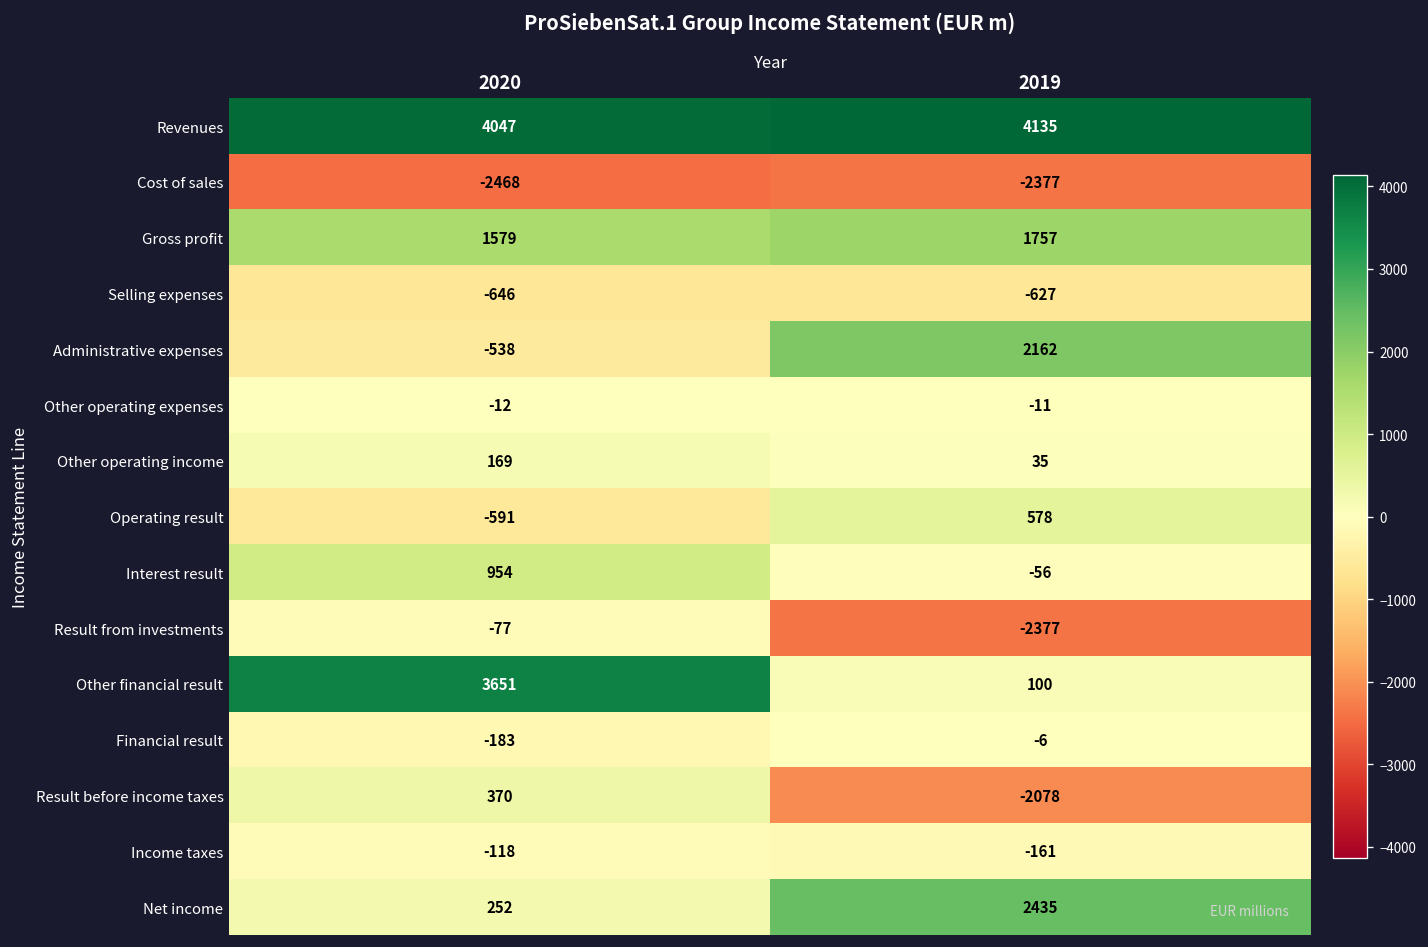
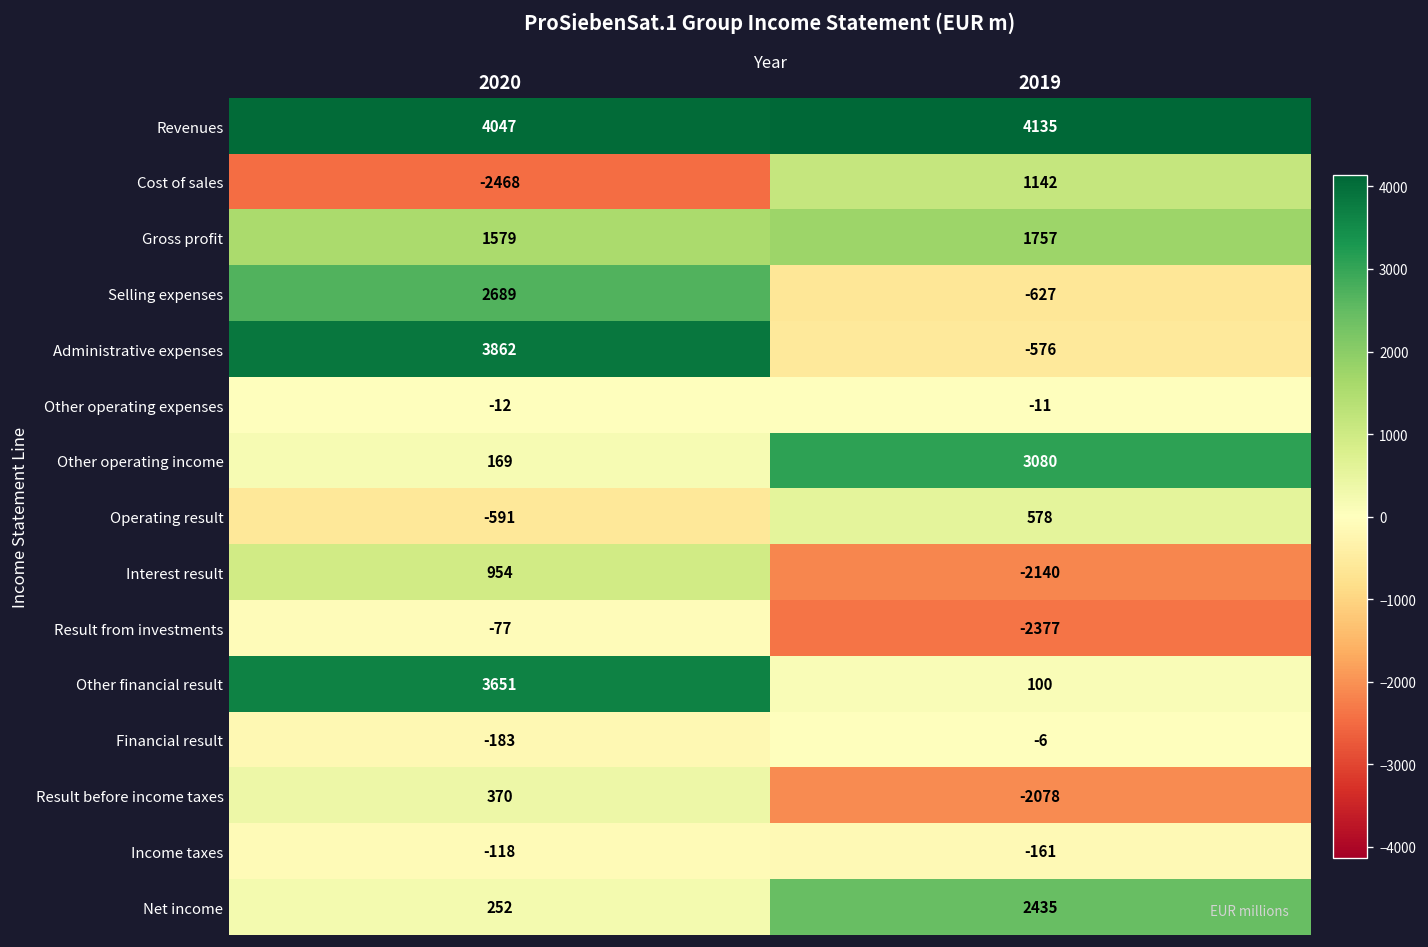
  {
    "Revenues": {
      "2020": 4047,
      "2019": 4135
    },
    "Cost of sales": {
      "2020": -2468,
-     "2019": -2377
+     "2019": 1142
    },
    "Gross profit": {
      "2020": 1579,
      "2019": 1757
    },
    "Selling expenses": {
-     "2020": -646,
+     "2020": 2689,
      "2019": -627
    },
    "Administrative expenses": {
-     "2020": -538,
-     "2019": 2162
+     "2020": 3862,
+     "2019": -576
    },
    "Other operating expenses": {
      "2020": -12,
      "2019": -11
    },
    "Other operating income": {
      "2020": 169,
-     "2019": 35
+     "2019": 3080
    },
    "Operating result": {
      "2020": -591,
      "2019": 578
    },
    "Interest result": {
      "2020": 954,
-     "2019": -56
+     "2019": -2140
    },
    "Result from investments": {
      "2020": -77,
      "2019": -2377
    },
    "Other financial result": {
      "2020": 3651,
      "2019": 100
    },
    "Financial result": {
      "2020": -183,
      "2019": -6
    },
    "Result before income taxes": {
      "2020": 370,
      "2019": -2078
    },
    "Income taxes": {
      "2020": -118,
      "2019": -161
    },
    "Net income": {
      "2020": 252
    }
  }
